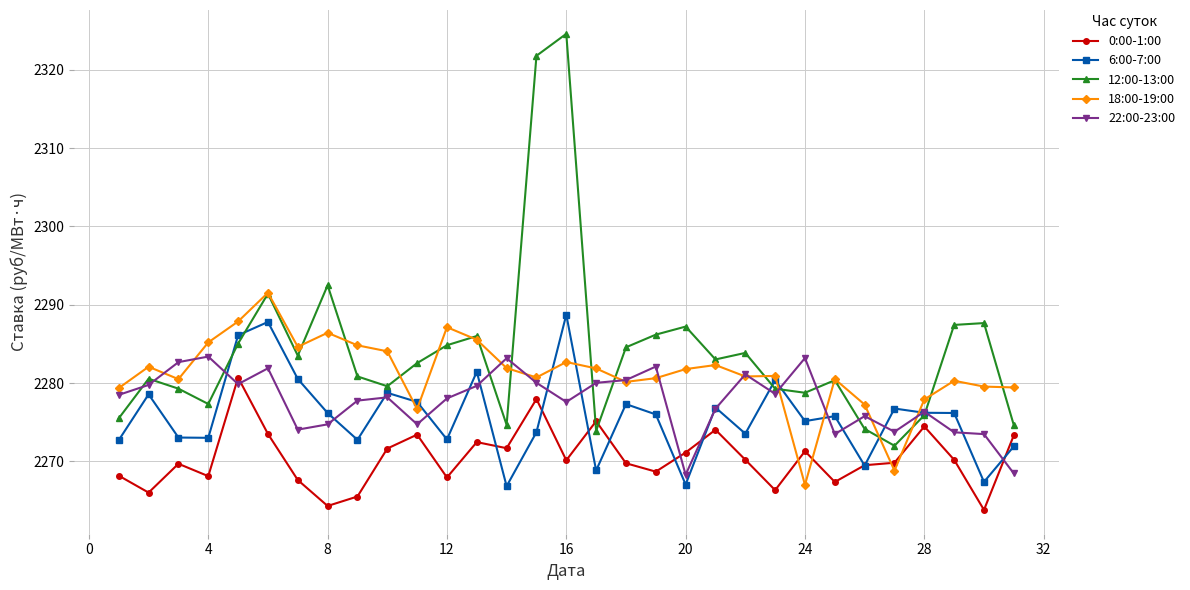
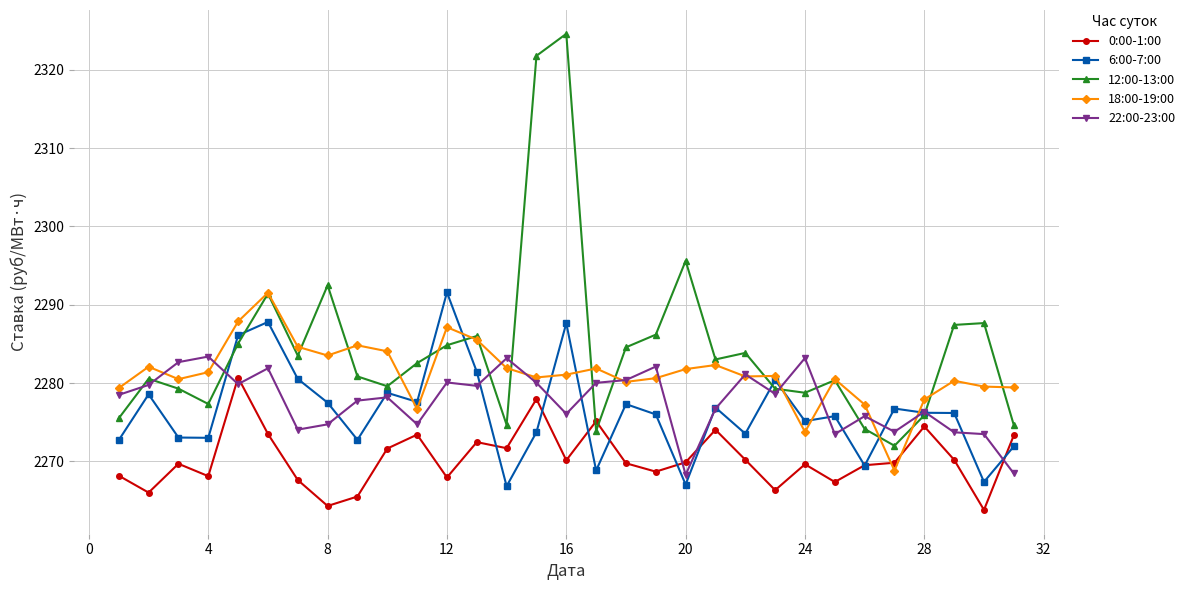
  {
    "0:00-1:00": {
      "4": 2268,
      "8": 2264,
      "12": 2268,
      "16": 2270,
-     "20": 2271,
-     "24": 2271,
+     "20": 2270,
+     "24": 2270,
      "28": 2274
    },
    "6:00-7:00": {
      "4": 2273,
-     "8": 2276,
-     "12": 2273,
-     "16": 2289,
+     "8": 2278,
+     "12": 2292,
+     "16": 2288,
      "20": 2267,
      "24": 2275
    },
    "12:00-13:00": {
      "4": 2277,
      "8": 2292,
      "12": 2285,
      "16": 2325,
-     "20": 2287,
+     "20": 2296,
      "24": 2279
    },
    "18:00-19:00": {
-     "4": 2285,
-     "8": 2286,
+     "4": 2281,
+     "8": 2284,
      "12": 2287,
-     "16": 2283,
+     "16": 2281,
      "20": 2282,
-     "24": 2267,
+     "24": 2274,
      "28": 2278
    },
    "22:00-23:00": {
      "4": 2283,
      "8": 2275,
-     "12": 2278,
-     "16": 2278,
+     "12": 2280,
+     "16": 2276,
      "20": 2268,
      "24": 2283
    }
  }
